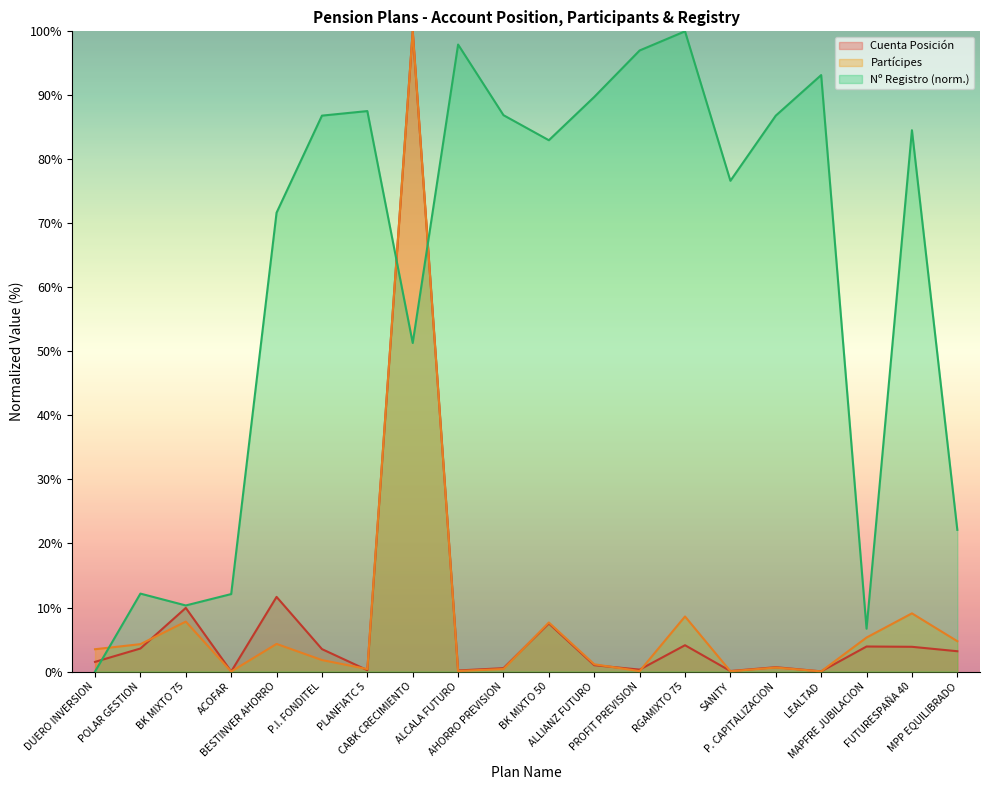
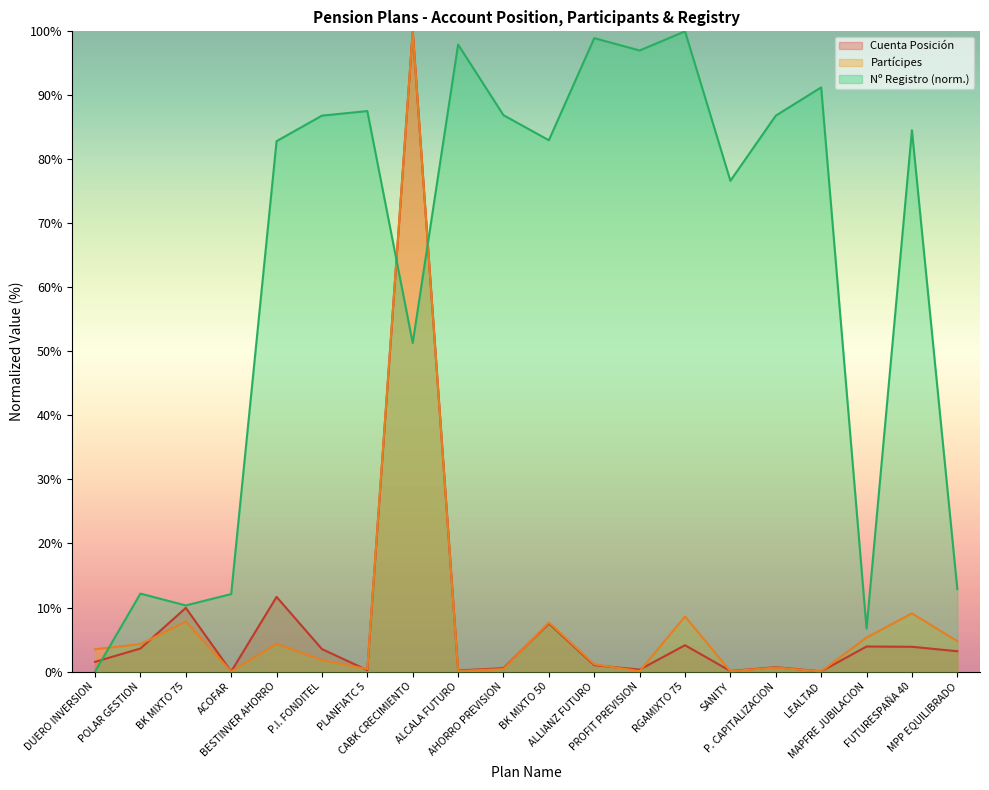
  {
    "Nº Registro (norm.)": {
      "DUERO INVERSION": "0%",
      "POLAR GESTION": "12%",
      "ACOFAR": "12%",
-     "BESTINVER AHORRO": "72%",
+     "BESTINVER AHORRO": "83%",
      "P.I. FONDITEL": "87%",
      "PLANFIATC 5": "88%",
      "CABK CRECIMIENTO": "51%",
      "ALCALA FUTURO": "98%",
      "AHORRO PREVISION": "87%",
      "BK MIXTO 50": "83%",
-     "ALLIANZ FUTURO": "90%",
+     "ALLIANZ FUTURO": "99%",
      "PROFIT PREVISION": "97%",
      "RGAMIXTO 75": "100%",
      "SANITY": "77%",
      "P. CAPITALIZACION": "87%",
-     "LEALTAD": "93%",
+     "LEALTAD": "91%",
      "MAPFRE JUBILACION": "7%",
      "FUTURESPAÑA 40": "85%",
-     "MPP EQUILIBRADO": "22%"
+     "MPP EQUILIBRADO": "13%"
    }
  }
